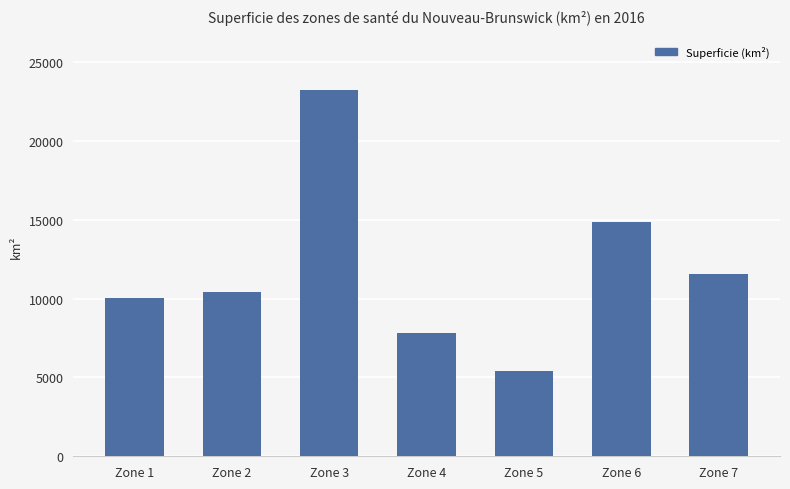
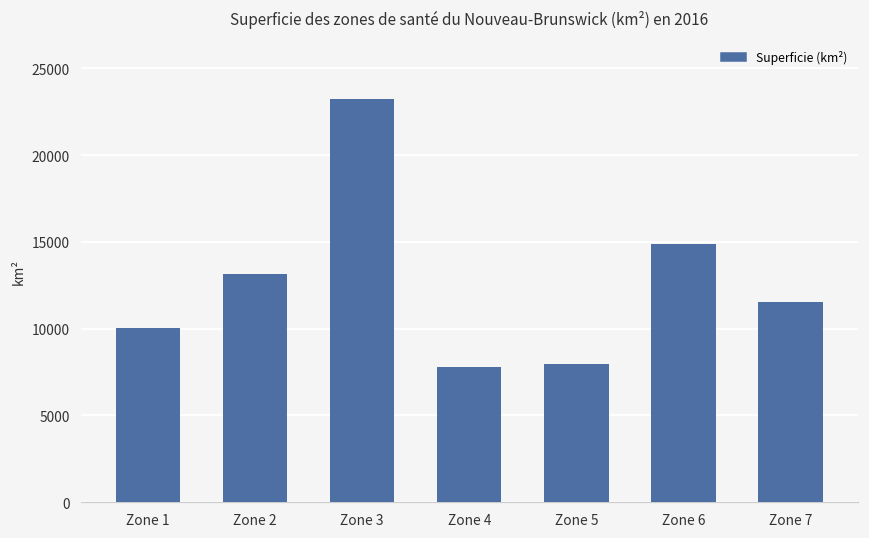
  {
    "Zone 1": 10000,
-   "Zone 2": 10400,
+   "Zone 2": 13200,
    "Zone 3": 23200,
    "Zone 4": 7800,
-   "Zone 5": 5400,
+   "Zone 5": 8000,
    "Zone 6": 14900,
    "Zone 7": 11600
  }
